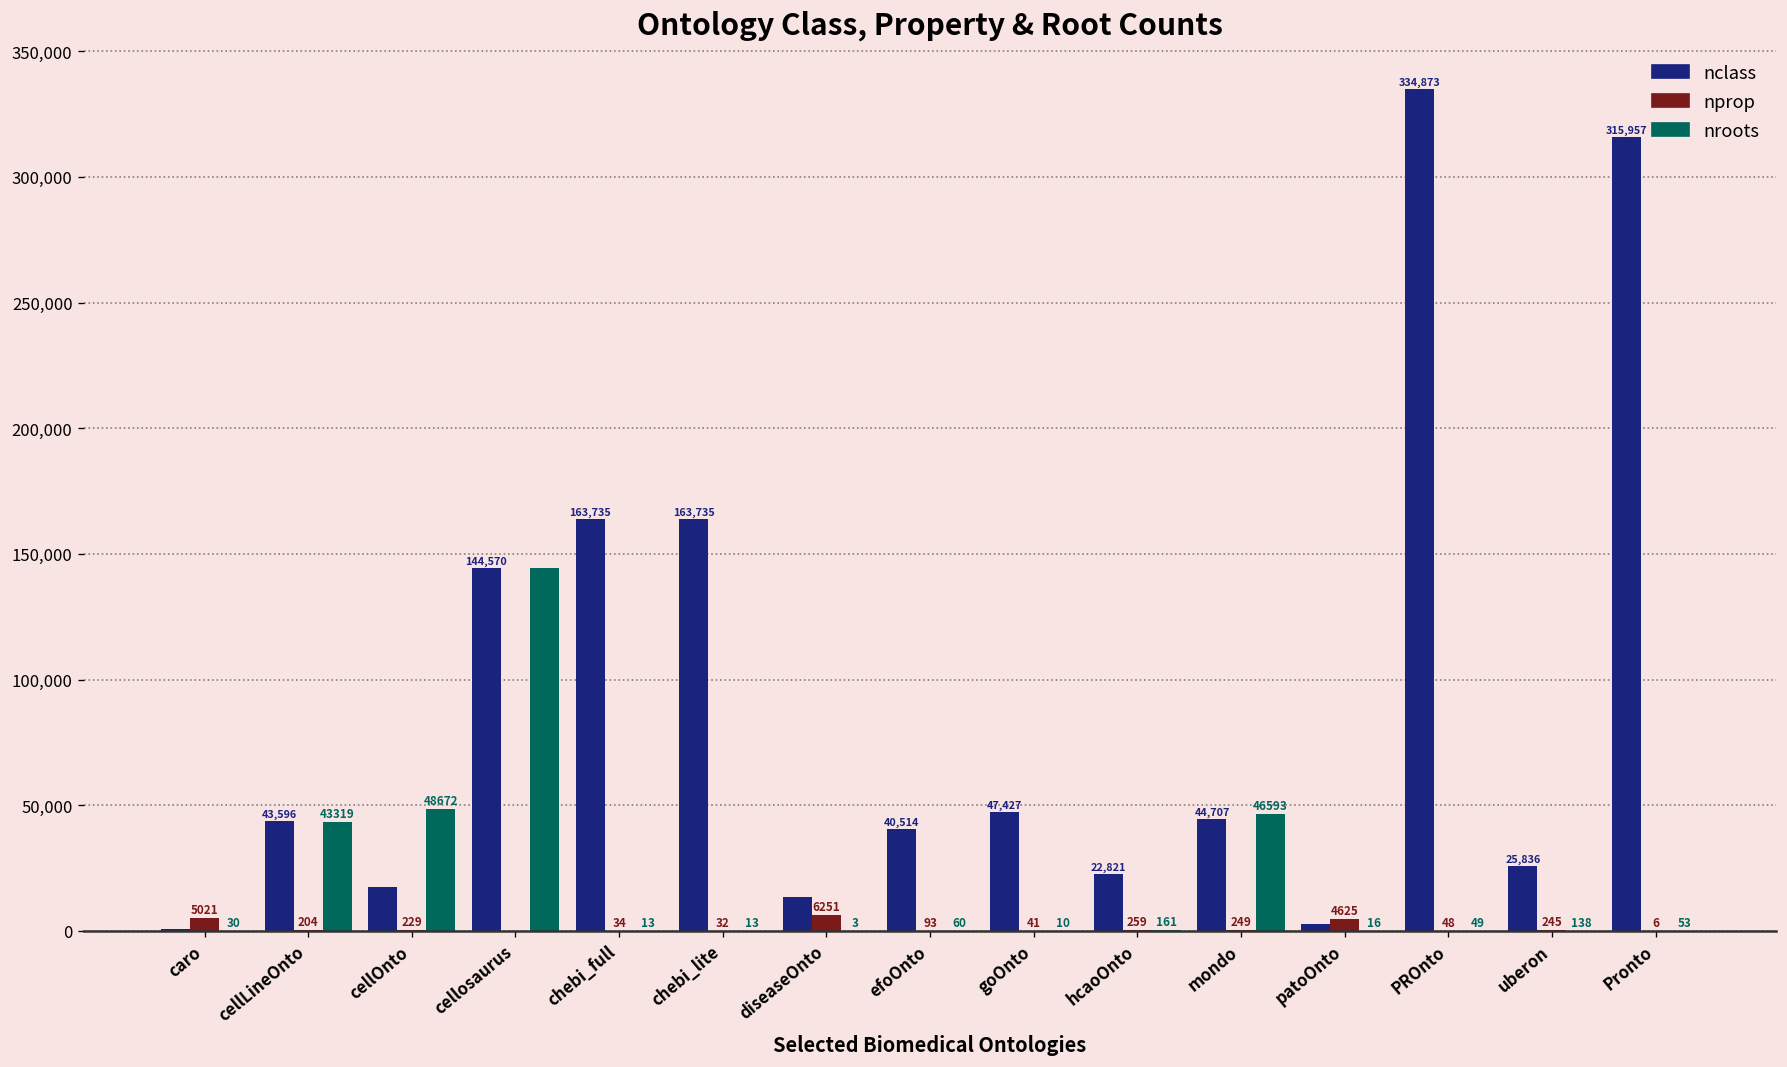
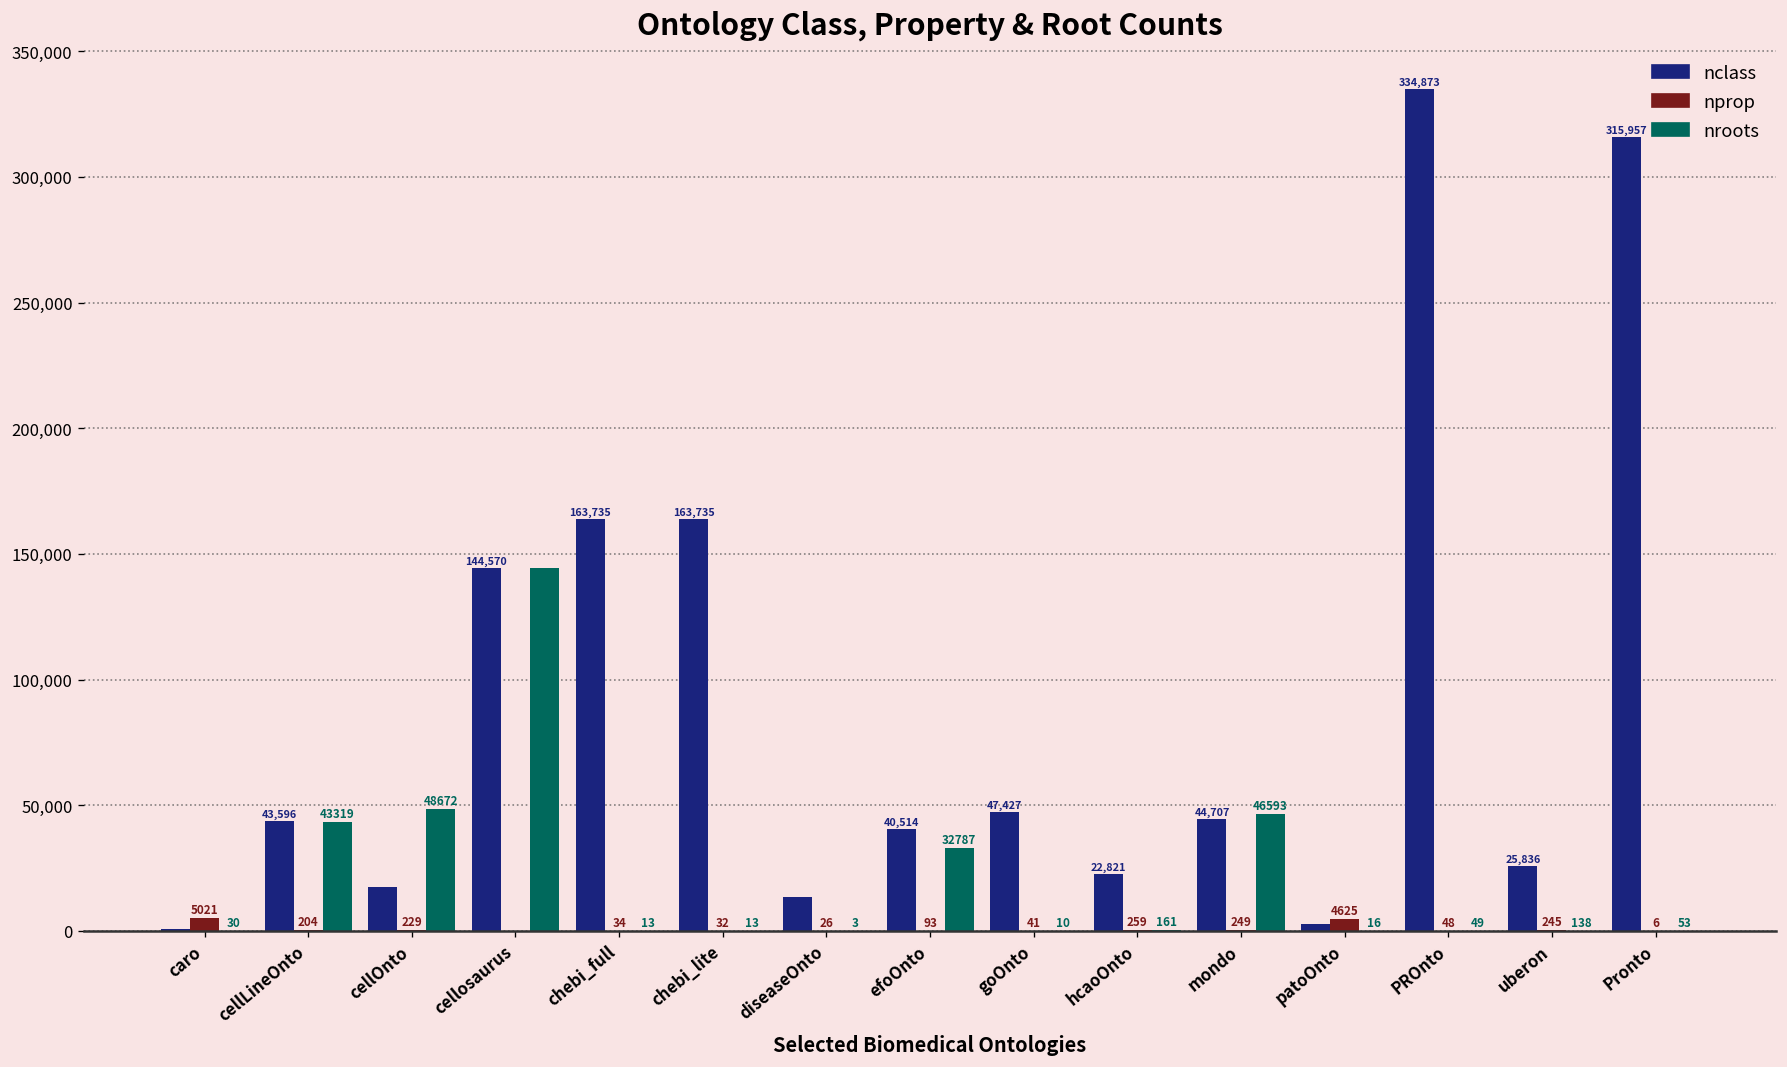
  {
    "nclass": {
      "cellLineOnto": "43,596",
      "cellosaurus": "144,570",
      "chebi_full": "163,735",
      "chebi_lite": "163,735",
      "efoOnto": "40,514",
      "goOnto": "47,427",
      "hcaoOnto": "22,821",
      "mondo": "44,707",
      "PROnto": "334,873",
      "uberon": "25,836",
      "Pronto": "315,957"
    },
    "nprop": {
      "caro": "5021",
      "cellLineOnto": "204",
      "cellOnto": "229",
      "chebi_full": "34",
      "chebi_lite": "32",
-     "diseaseOnto": "6251",
+     "diseaseOnto": "26",
      "efoOnto": "93",
      "goOnto": "41",
      "hcaoOnto": "259",
      "mondo": "249",
      "patoOnto": "4625",
      "PROnto": "48",
      "uberon": "245",
      "Pronto": "6"
    },
    "nroots": {
      "caro": "30",
      "cellLineOnto": "43319",
      "cellOnto": "48672",
      "chebi_full": "13",
      "chebi_lite": "13",
      "diseaseOnto": "3",
-     "efoOnto": "60",
+     "efoOnto": "32787",
      "goOnto": "10",
      "hcaoOnto": "161",
      "mondo": "46593",
      "patoOnto": "16",
      "PROnto": "49",
      "uberon": "138",
      "Pronto": "53"
    }
  }
